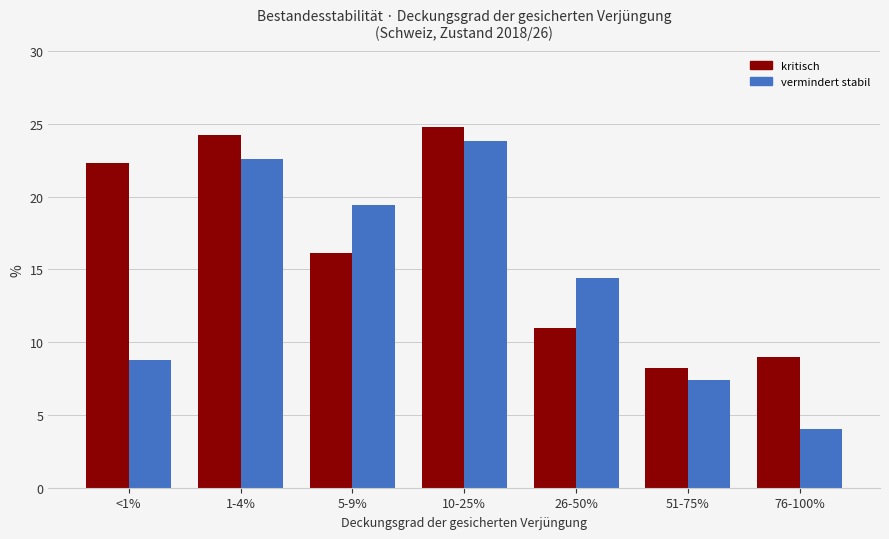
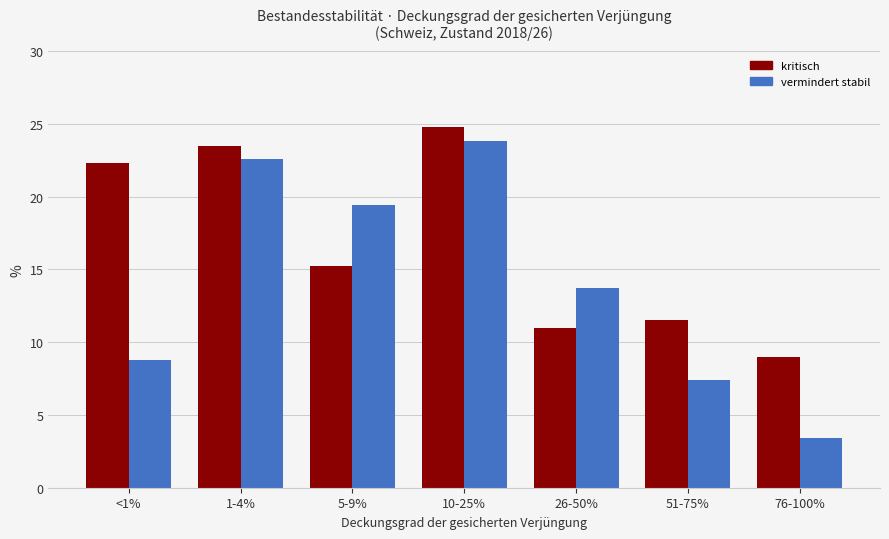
  {
    "kritisch": {
      "<1%": 22.3,
-     "1-4%": 24.2,
-     "5-9%": 16.1,
+     "1-4%": 23.5,
+     "5-9%": 15.2,
      "10-25%": 24.8,
      "26-50%": 11.0,
-     "51-75%": 8.2,
+     "51-75%": 11.5,
      "76-100%": 9.0
    },
    "vermindert stabil": {
      "<1%": 8.8,
      "1-4%": 22.6,
      "5-9%": 19.4,
      "10-25%": 23.8,
-     "26-50%": 14.4,
+     "26-50%": 13.7,
      "51-75%": 7.4,
-     "76-100%": 4.0
+     "76-100%": 3.4
    }
  }
